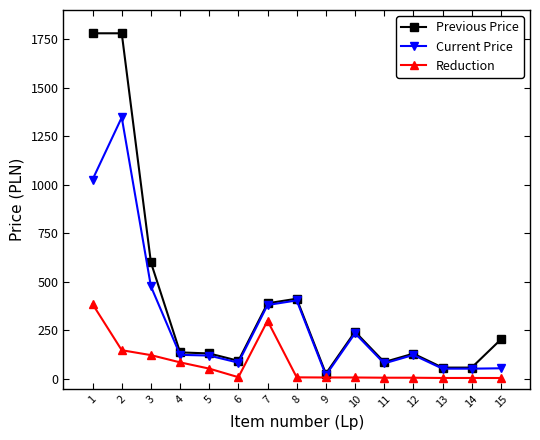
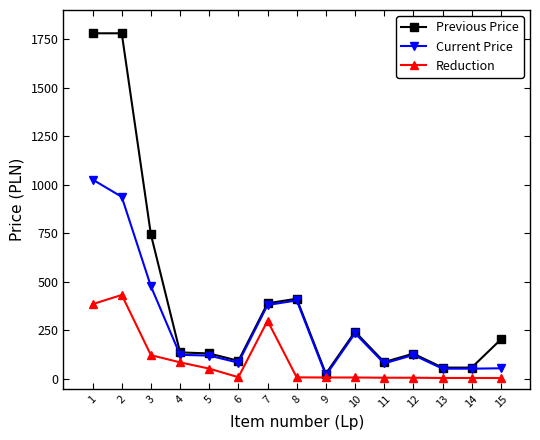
  {
    "Previous Price": {
      "1": 1780,
      "2": 1780,
-     "3": 600,
+     "3": 740,
      "15": 200
    },
    "Current Price": {
      "1": 1030,
-     "2": 1350,
+     "2": 940,
      "3": 480,
      "15": 60
    },
    "Reduction": {
      "1": 390,
-     "2": 150,
+     "2": 430,
      "3": 120,
      "4": 90,
      "5": 50,
      "6": 10,
      "7": 300,
      "8": 10,
      "10": 10,
      "11": 10,
      "12": 10,
      "13": 10,
      "14": 10,
      "15": 10
    }
  }
